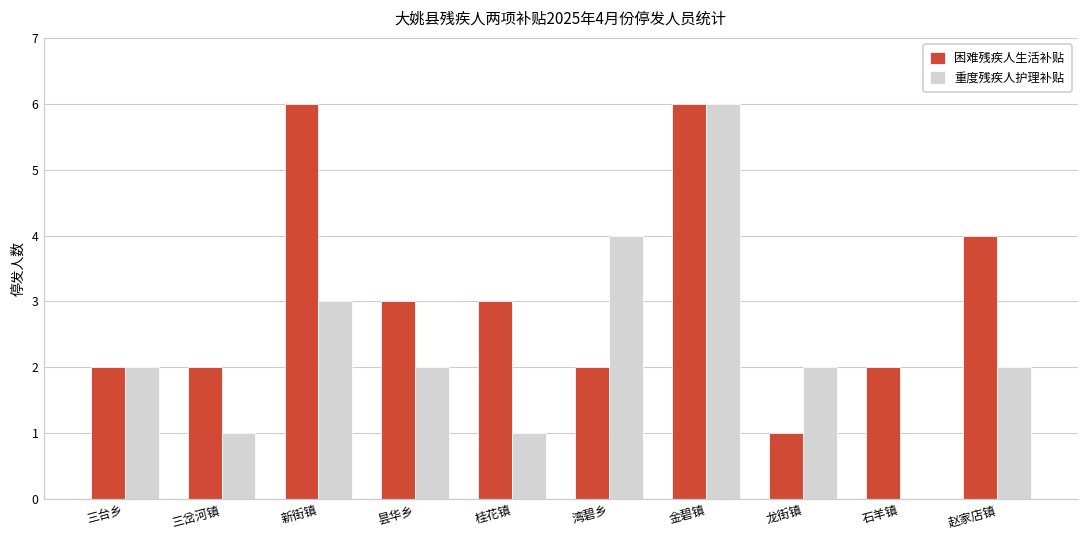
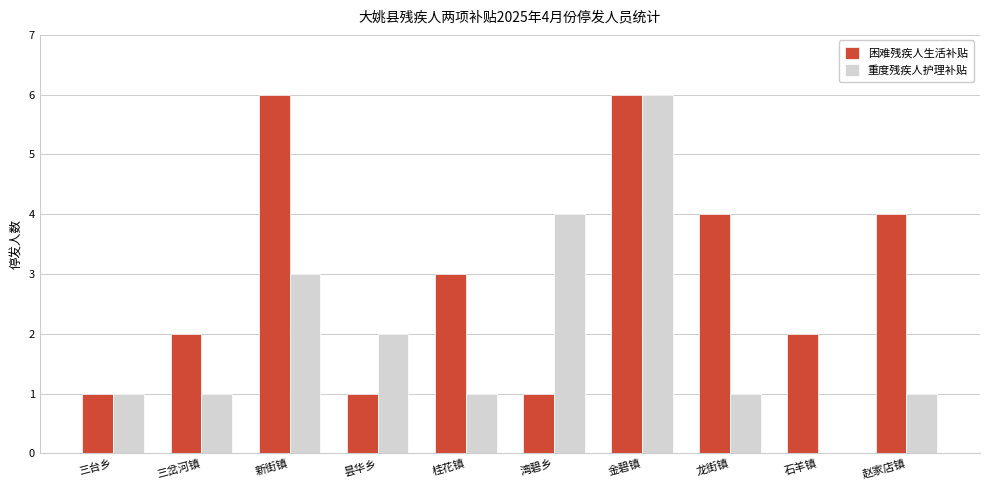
  {
    "困难残疾人生活补贴": {
-     "三台乡": 2,
+     "三台乡": 1,
      "三岔河镇": 2,
      "新街镇": 6,
-     "昙华乡": 3,
+     "昙华乡": 1,
      "桂花镇": 3,
-     "湾碧乡": 2,
+     "湾碧乡": 1,
      "金碧镇": 6,
-     "龙街镇": 1,
+     "龙街镇": 4,
      "石羊镇": 2,
      "赵家店镇": 4
    },
    "重度残疾人护理补贴": {
-     "三台乡": 2,
+     "三台乡": 1,
      "三岔河镇": 1,
      "新街镇": 3,
      "昙华乡": 2,
      "桂花镇": 1,
      "湾碧乡": 4,
      "金碧镇": 6,
-     "龙街镇": 2,
+     "龙街镇": 1,
      "石羊镇": 0,
-     "赵家店镇": 2
+     "赵家店镇": 1
    }
  }
